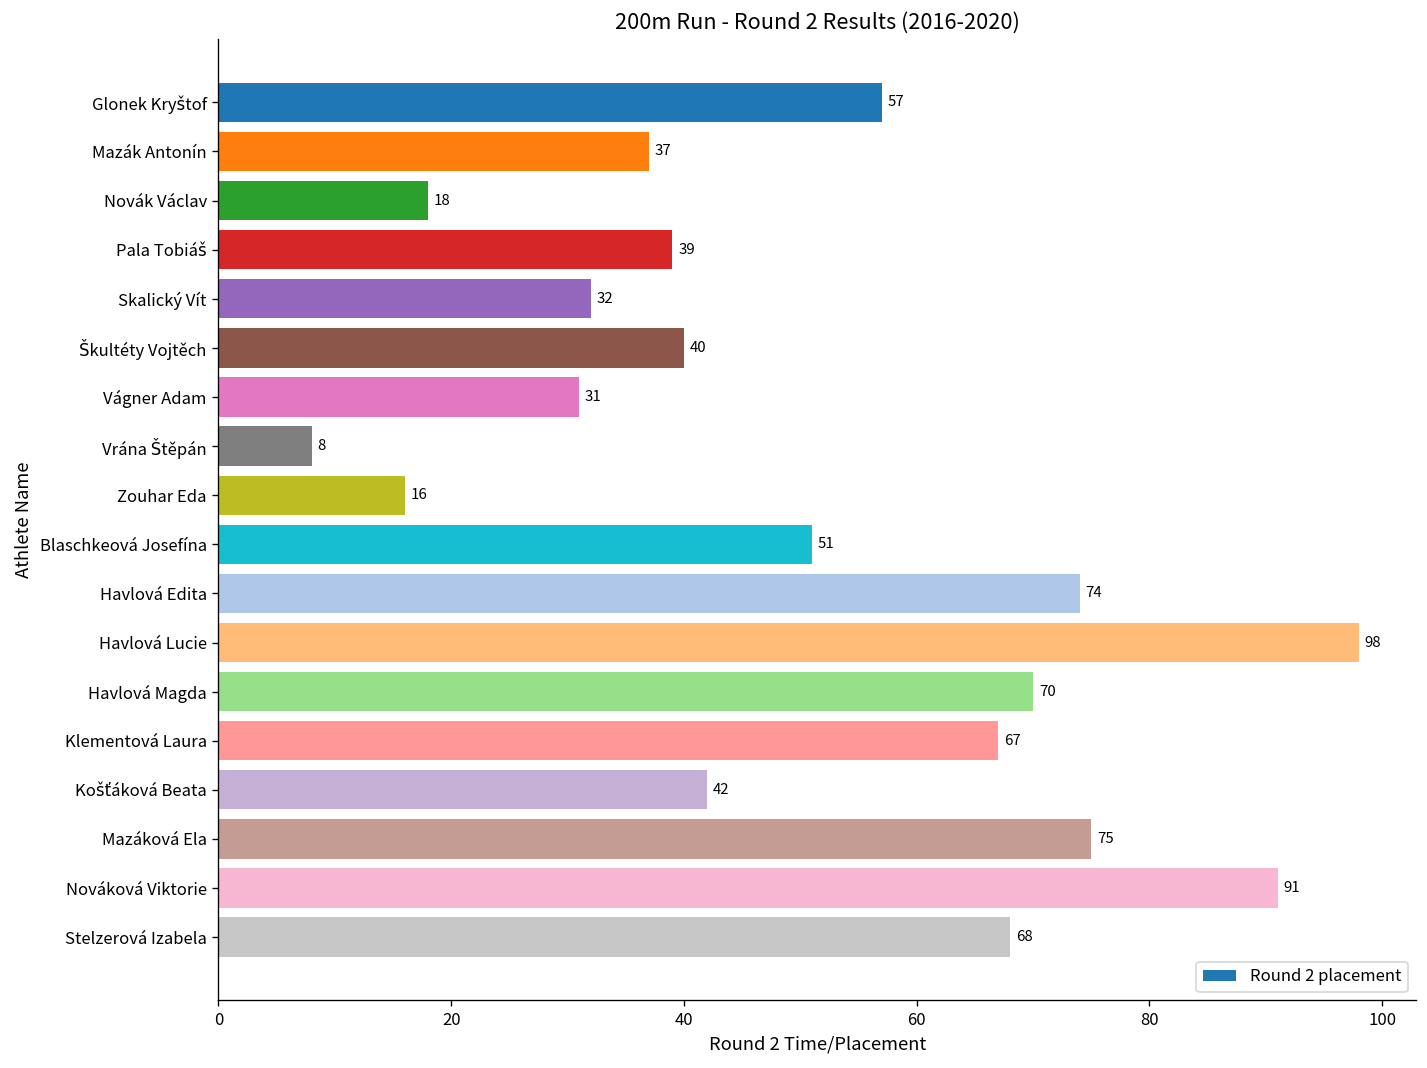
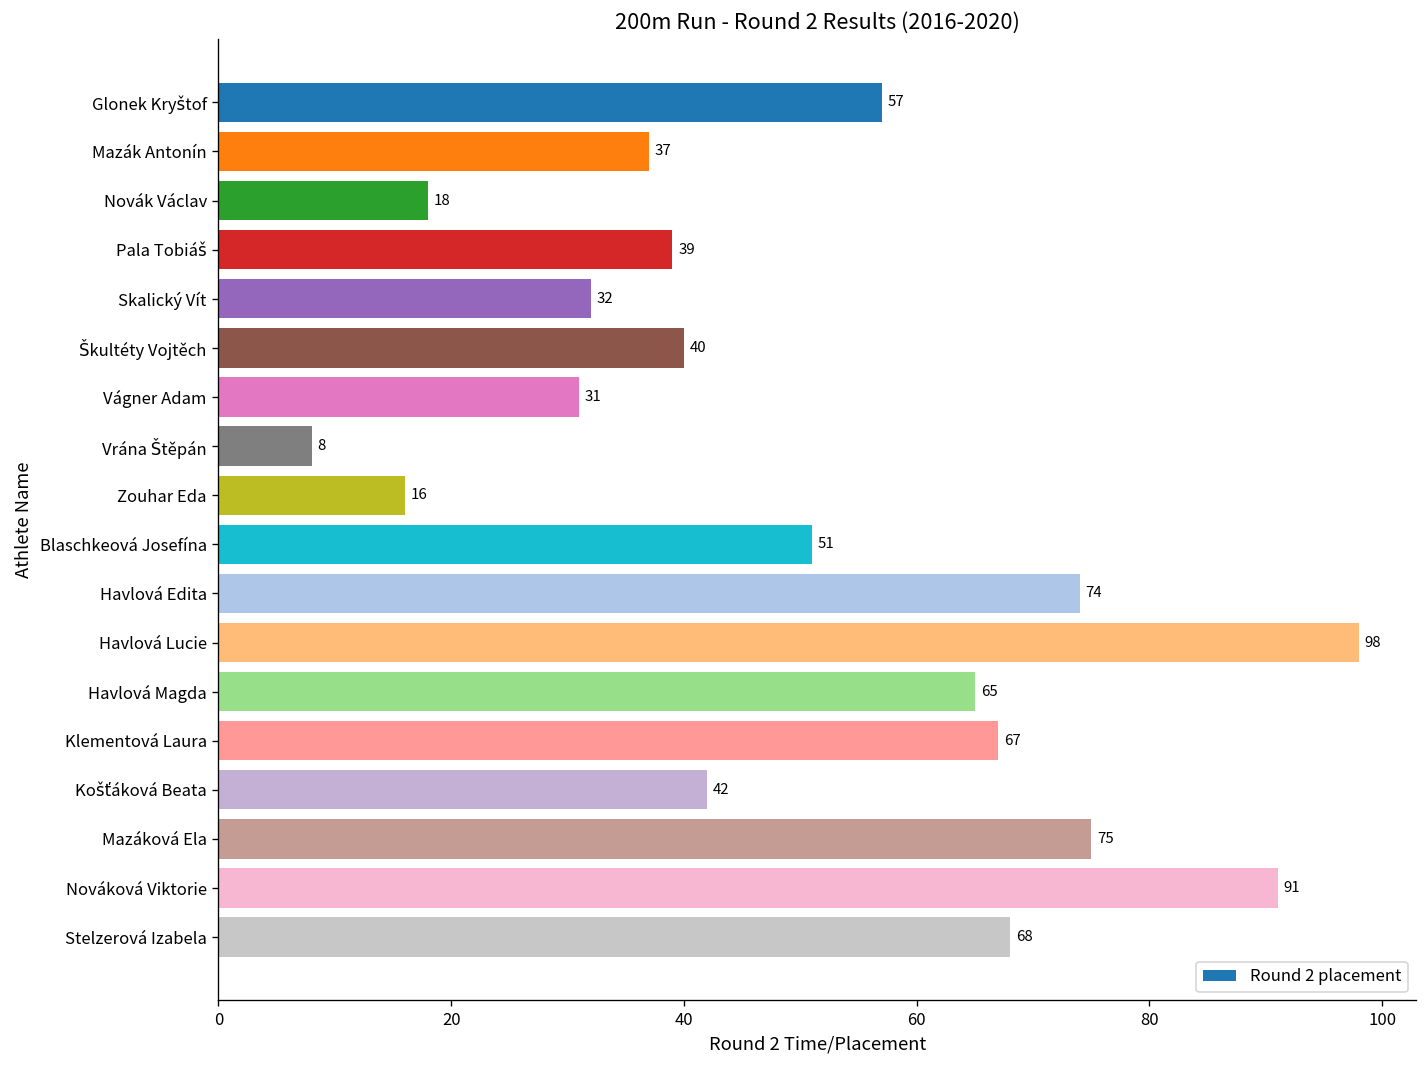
  {
    "Glonek Kryštof": 57,
    "Mazák Antonín": 37,
    "Novák Václav": 18,
    "Pala Tobiáš": 39,
    "Skalický Vít": 32,
    "Škultéty Vojtěch": 40,
    "Vágner Adam": 31,
    "Vrána Štěpán": 8,
    "Zouhar Eda": 16,
    "Blaschkeová Josefína": 51,
    "Havlová Edita": 74,
    "Havlová Lucie": 98,
-   "Havlová Magda": 70,
+   "Havlová Magda": 65,
    "Klementová Laura": 67,
    "Košťáková Beata": 42,
    "Mazáková Ela": 75,
    "Nováková Viktorie": 91,
    "Stelzerová Izabela": 68
  }
